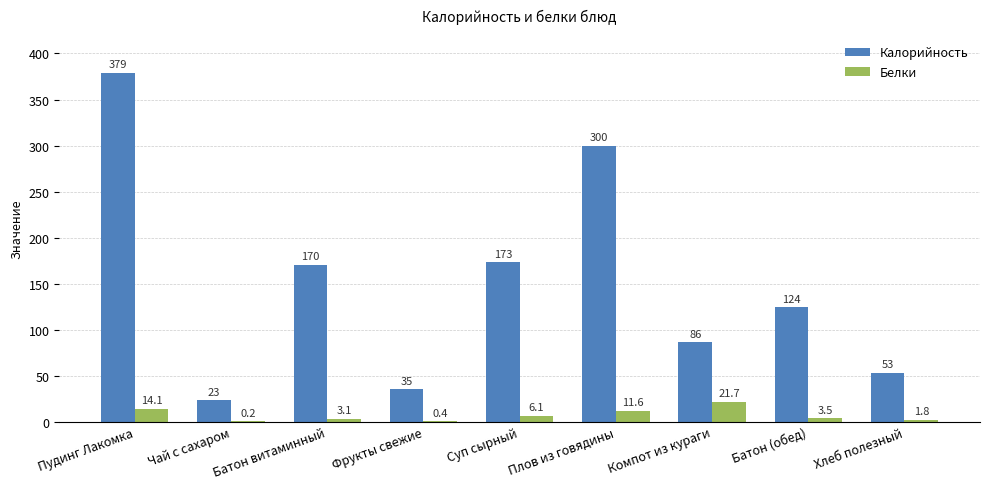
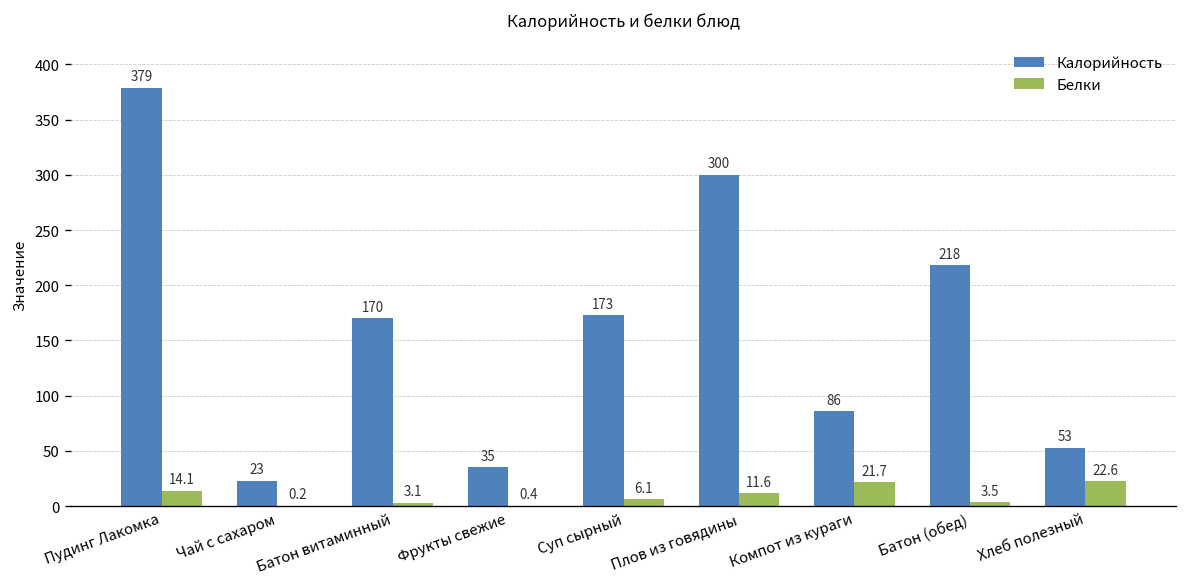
  {
    "Калорийность": {
      "Пудинг Лакомка": 379,
      "Чай с сахаром": 23,
      "Батон витаминный": 170,
      "Фрукты свежие": 35,
      "Суп сырный": 173,
      "Плов из говядины": 300,
      "Компот из кураги": 86,
-     "Батон (обед)": 124,
+     "Батон (обед)": 218,
      "Хлеб полезный": 53
    },
    "Белки": {
      "Пудинг Лакомка": 14.1,
      "Чай с сахаром": 0.2,
      "Батон витаминный": 3.1,
      "Фрукты свежие": 0.4,
      "Суп сырный": 6.1,
      "Плов из говядины": 11.6,
      "Компот из кураги": 21.7,
      "Батон (обед)": 3.5,
-     "Хлеб полезный": 1.8
+     "Хлеб полезный": 22.6
    }
  }
